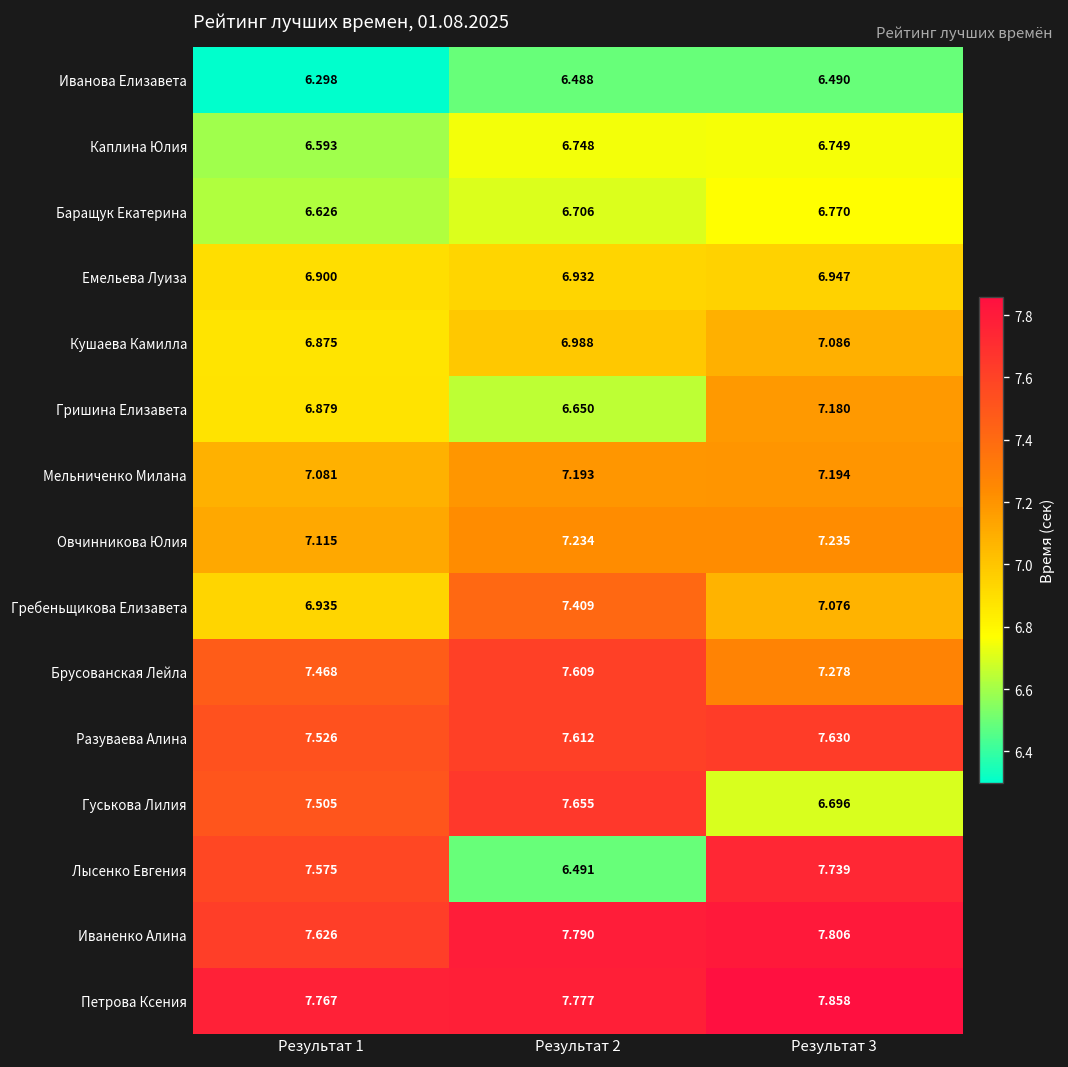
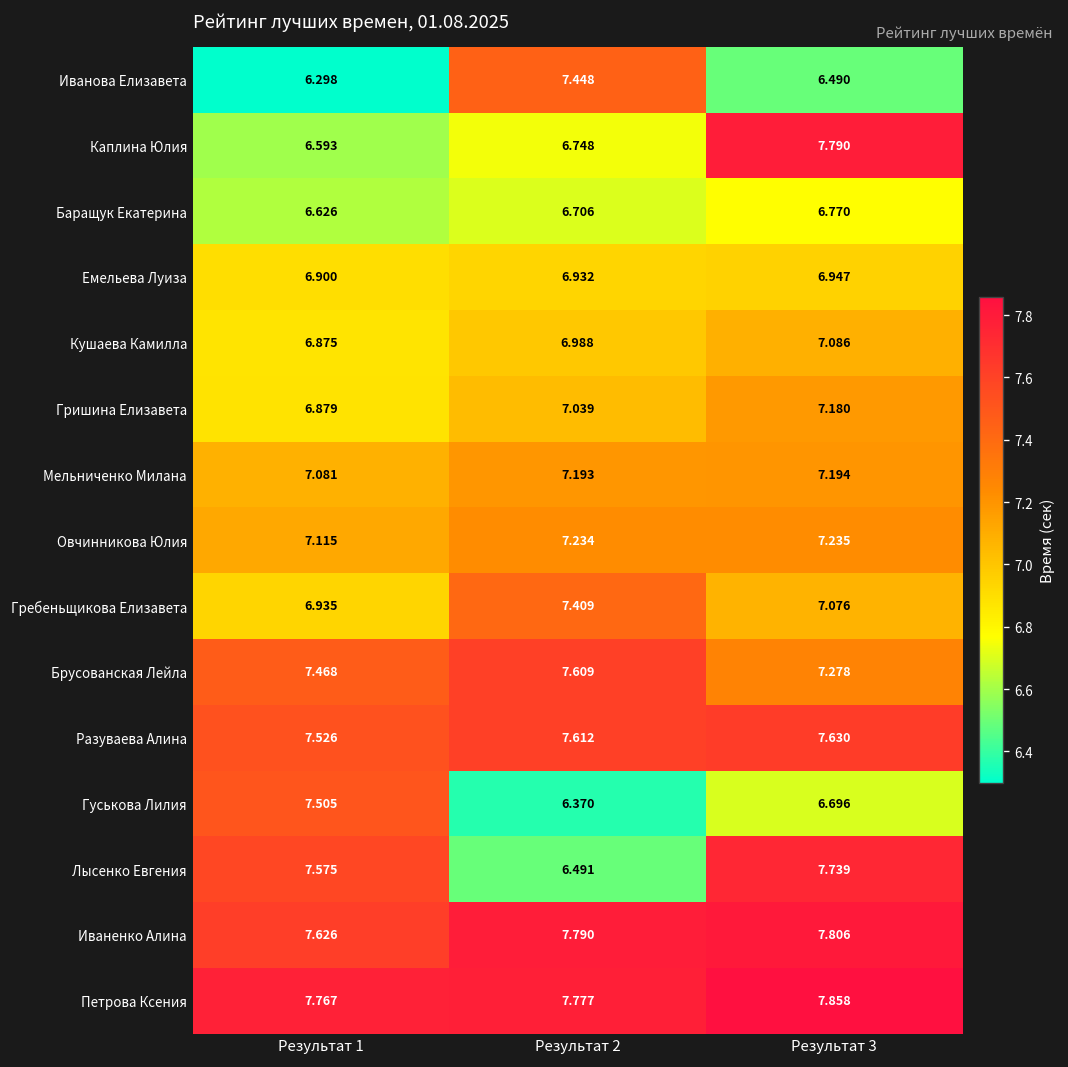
  {
    "Иванова Елизавета": {
      "Результат 1": 6.298,
-     "Результат 2": 6.488,
+     "Результат 2": 7.448,
      "Результат 3": 6.490
    },
    "Каплина Юлия": {
      "Результат 1": 6.593,
      "Результат 2": 6.748,
-     "Результат 3": 6.749
+     "Результат 3": 7.790
    },
    "Баращук Екатерина": {
      "Результат 1": 6.626,
      "Результат 2": 6.706,
      "Результат 3": 6.770
    },
    "Емельева Луиза": {
      "Результат 1": 6.900,
      "Результат 2": 6.932,
      "Результат 3": 6.947
    },
    "Кушаева Камилла": {
      "Результат 1": 6.875,
      "Результат 2": 6.988,
      "Результат 3": 7.086
    },
    "Гришина Елизавета": {
      "Результат 1": 6.879,
-     "Результат 2": 6.650,
+     "Результат 2": 7.039,
      "Результат 3": 7.180
    },
    "Мельниченко Милана": {
      "Результат 1": 7.081,
      "Результат 2": 7.193,
      "Результат 3": 7.194
    },
    "Овчинникова Юлия": {
      "Результат 1": 7.115,
      "Результат 2": 7.234,
      "Результат 3": 7.235
    },
    "Гребеньщикова Елизавета": {
      "Результат 1": 6.935,
      "Результат 2": 7.409,
      "Результат 3": 7.076
    },
    "Брусованская Лейла": {
      "Результат 1": 7.468,
      "Результат 2": 7.609,
      "Результат 3": 7.278
    },
    "Разуваева Алина": {
      "Результат 1": 7.526,
      "Результат 2": 7.612,
      "Результат 3": 7.630
    },
    "Гуськова Лилия": {
      "Результат 1": 7.505,
-     "Результат 2": 7.655,
+     "Результат 2": 6.370,
      "Результат 3": 6.696
    },
    "Лысенко Евгения": {
      "Результат 1": 7.575,
      "Результат 2": 6.491,
      "Результат 3": 7.739
    },
    "Иваненко Алина": {
      "Результат 1": 7.626,
      "Результат 2": 7.790,
      "Результат 3": 7.806
    },
    "Петрова Ксения": {
      "Результат 1": 7.767,
      "Результат 2": 7.777,
      "Результат 3": 7.858
    }
  }
